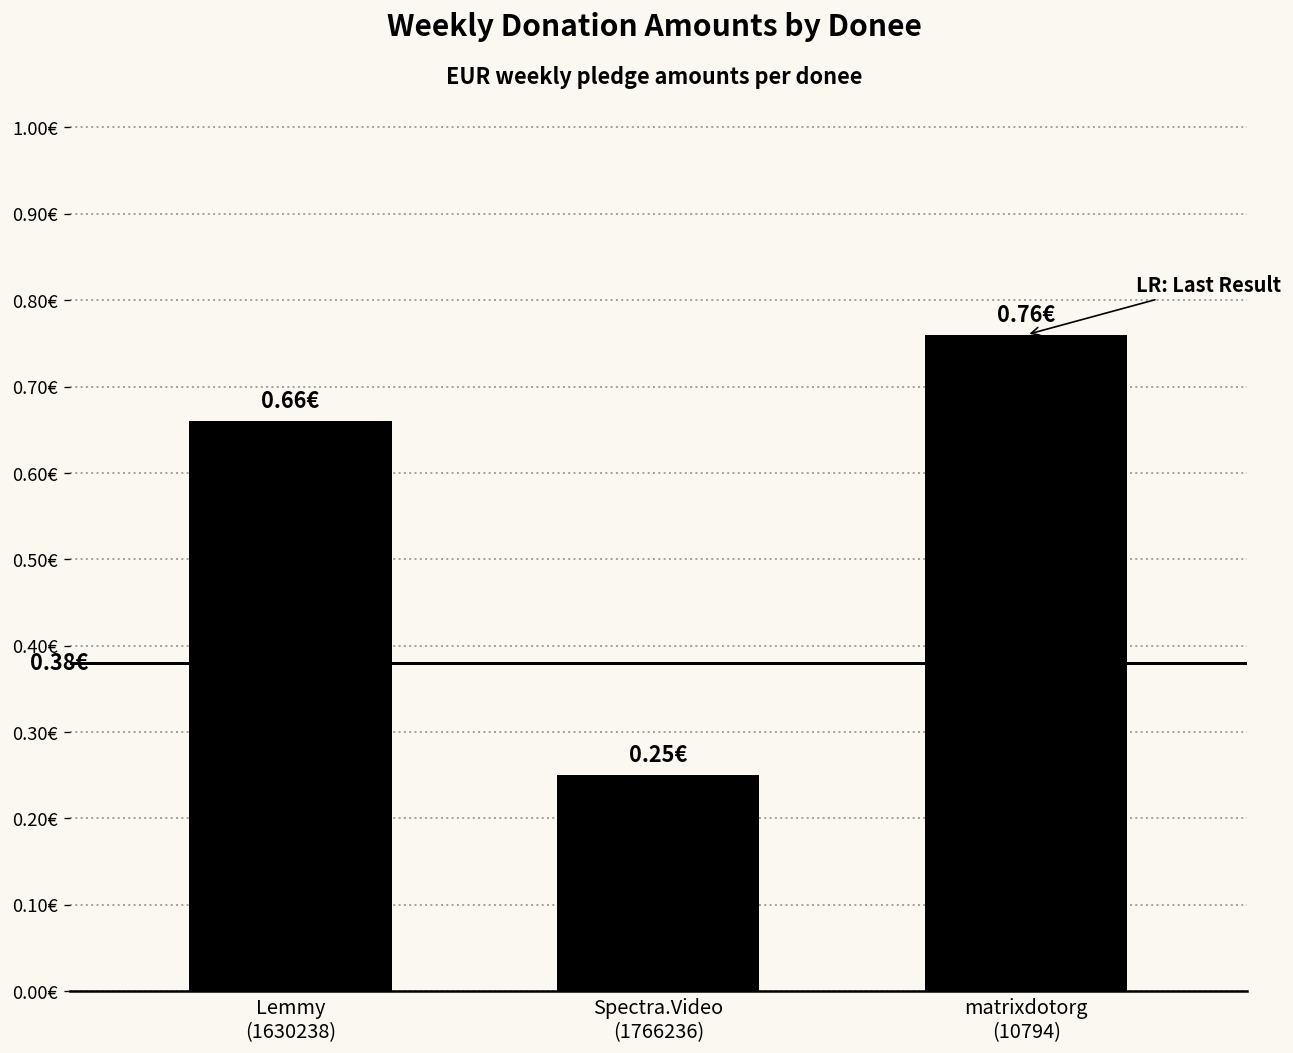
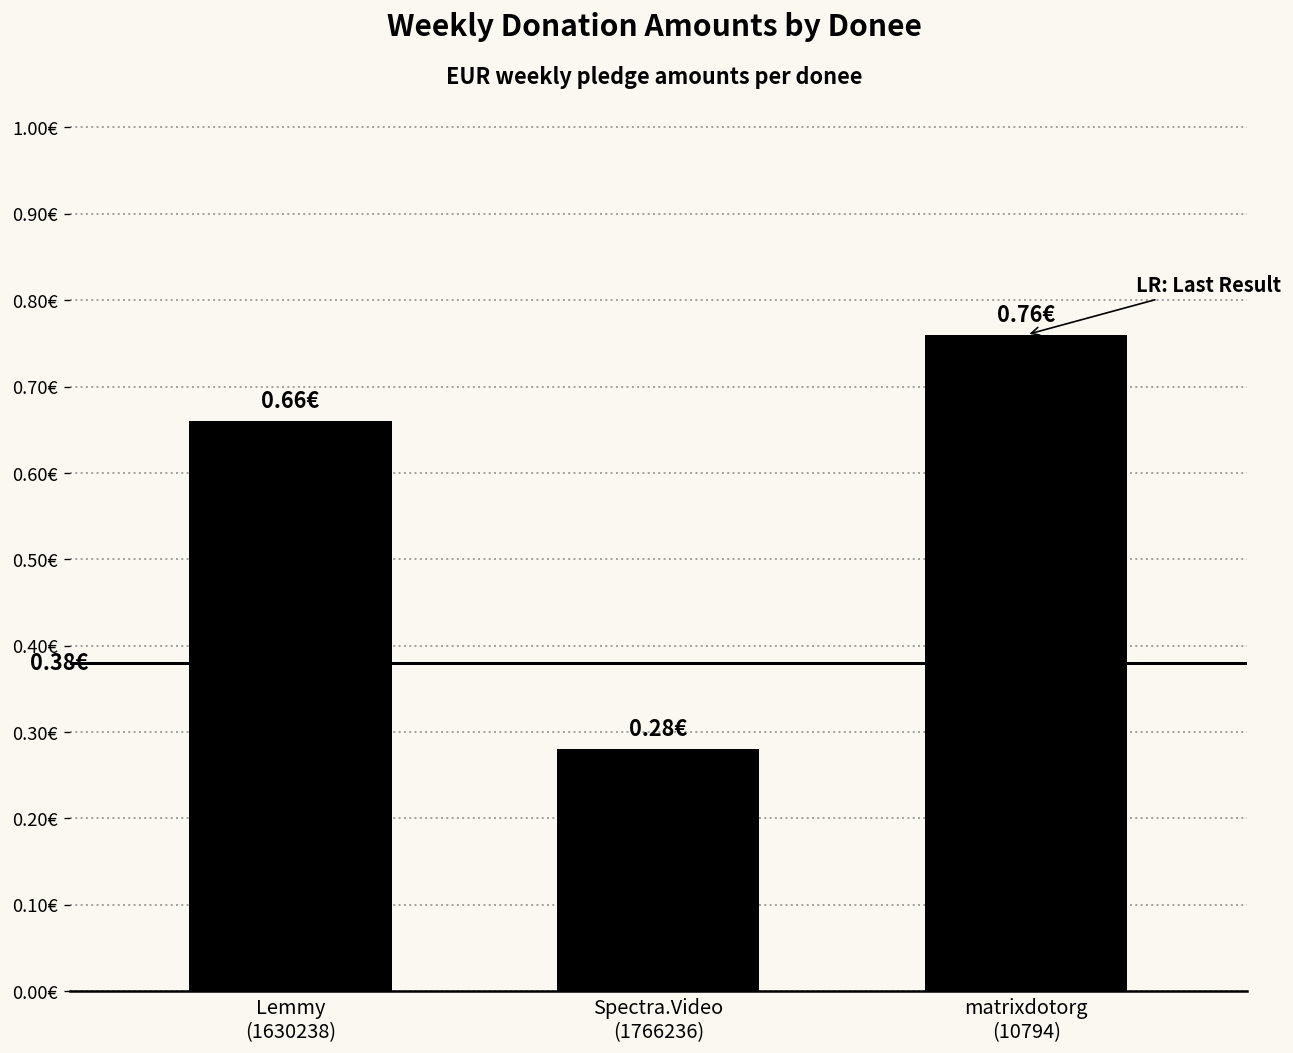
  {
    "Lemmy (1630238)": "0.66€",
-   "Spectra.Video (1766236)": "0.25€"
+   "Spectra.Video (1766236)": "0.28€"
  }
